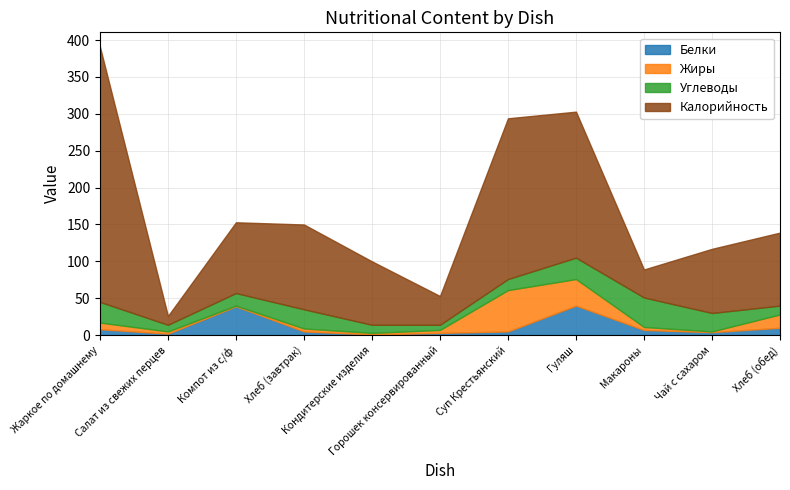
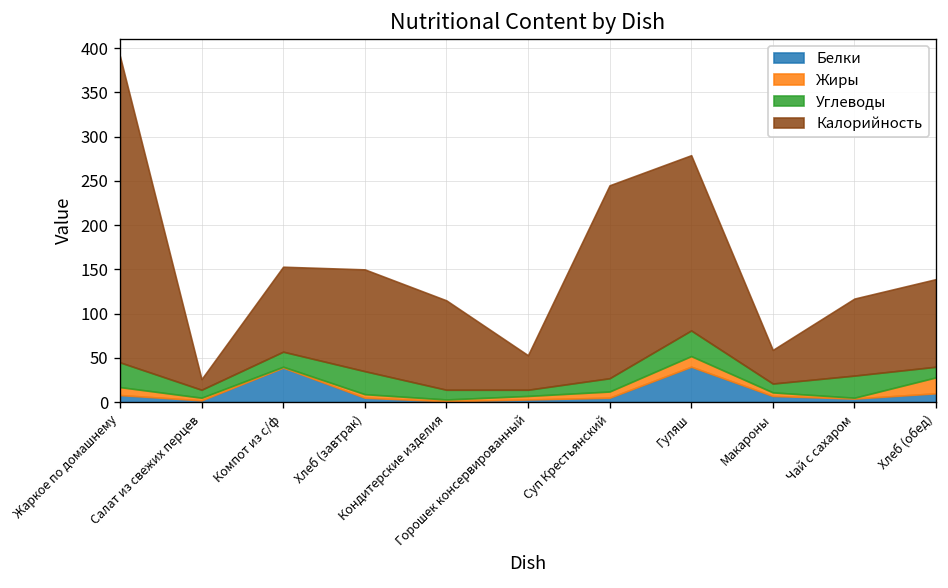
  {
    "Белки": {
      "Жаркое по домашнему": 10,
      "Хлеб (завтрак)": 10,
      "Суп Крестьянский": 10,
      "Гуляш": 40,
      "Макароны": 10,
      "Хлеб (обед)": 10
    },
    "Жиры": {
      "Жаркое по домашнему": 10,
      "Хлеб (завтрак)": 0,
      "Горошек консервированный": 0,
-     "Суп Крестьянский": 60,
-     "Гуляш": 40,
+     "Суп Крестьянский": 10,
+     "Гуляш": 10,
      "Макароны": 0,
      "Хлеб (обед)": 20
    },
    "Углеводы": {
      "Жаркое по домашнему": 30,
      "Салат из свежих перцев": 10,
      "Компот из с/ф": 20,
      "Хлеб (завтрак)": 30,
      "Кондитерские изделия": 10,
      "Горошек консервированный": 10,
      "Суп Крестьянский": 20,
      "Гуляш": 30,
-     "Макароны": 40,
+     "Макароны": 10,
      "Чай с сахаром": 30,
      "Хлеб (обед)": 10
    },
    "Калорийность": {
      "Жаркое по домашнему": 350,
      "Салат из свежих перцев": 10,
      "Компот из с/ф": 100,
      "Хлеб (завтрак)": 120,
-     "Кондитерские изделия": 90,
+     "Кондитерские изделия": 100,
      "Горошек консервированный": 40,
      "Суп Крестьянский": 220,
      "Гуляш": 200,
      "Макароны": 40,
      "Чай с сахаром": 90,
      "Хлеб (обед)": 100
    }
  }
